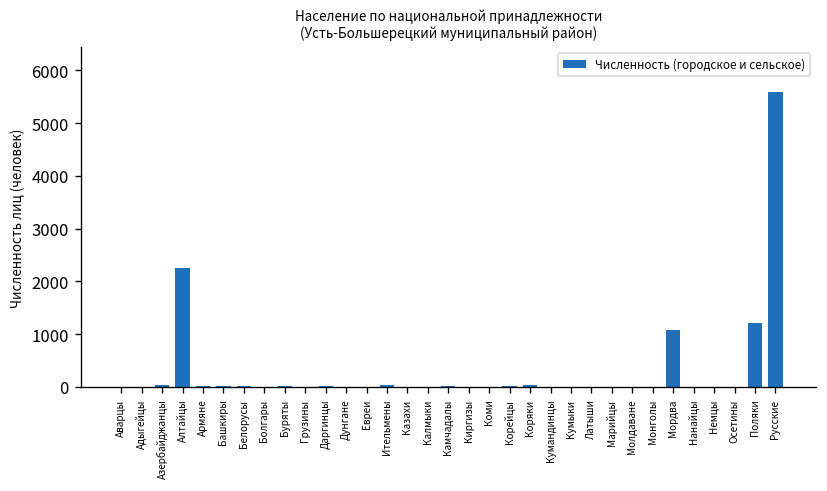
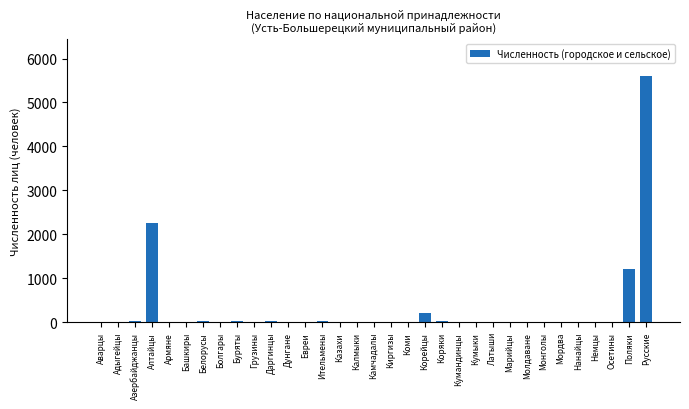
  {
    "Алтайцы": 2300,
-   "Корейцы": 0,
-   "Мордва": 1100,
+   "Корейцы": 200,
+   "Мордва": 0,
    "Поляки": 1200,
    "Русские": 5600
  }
